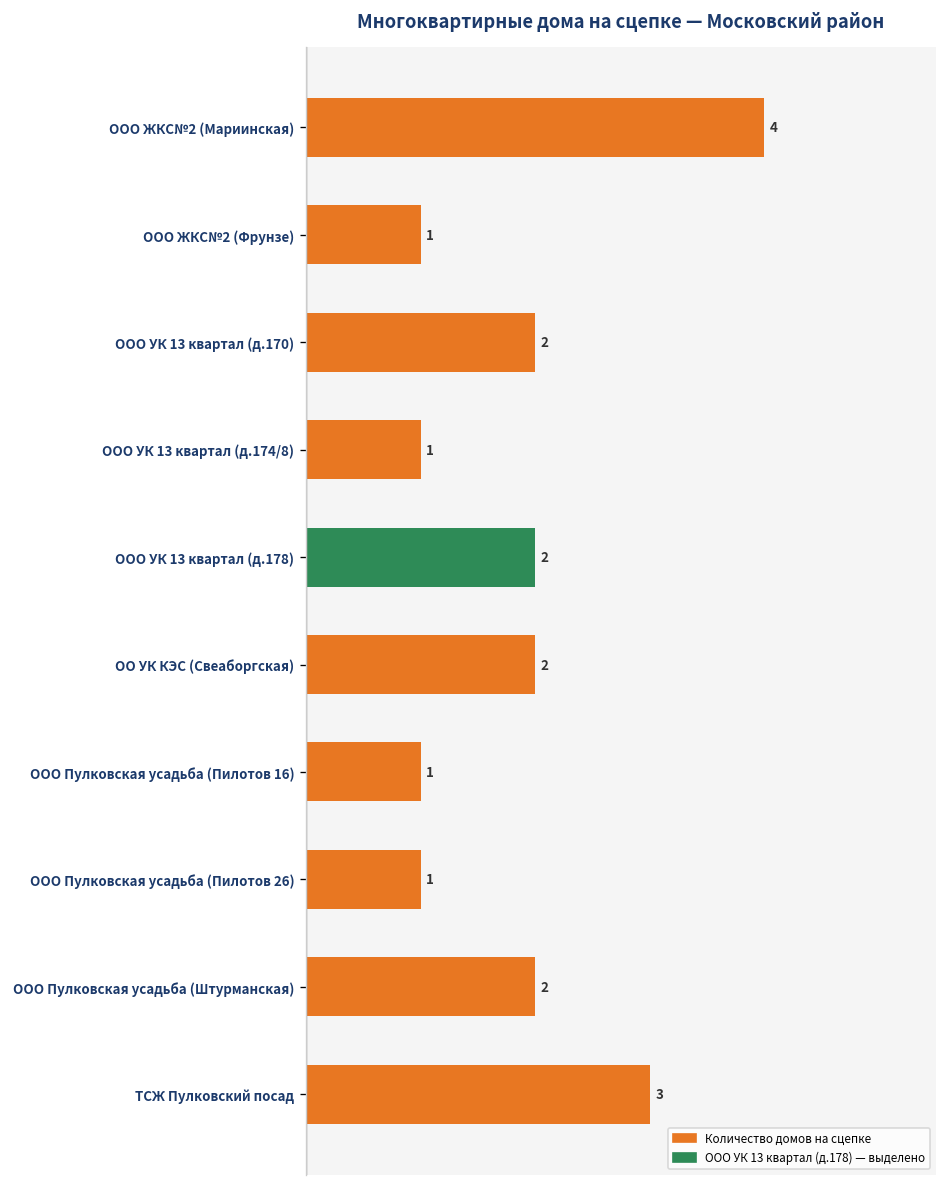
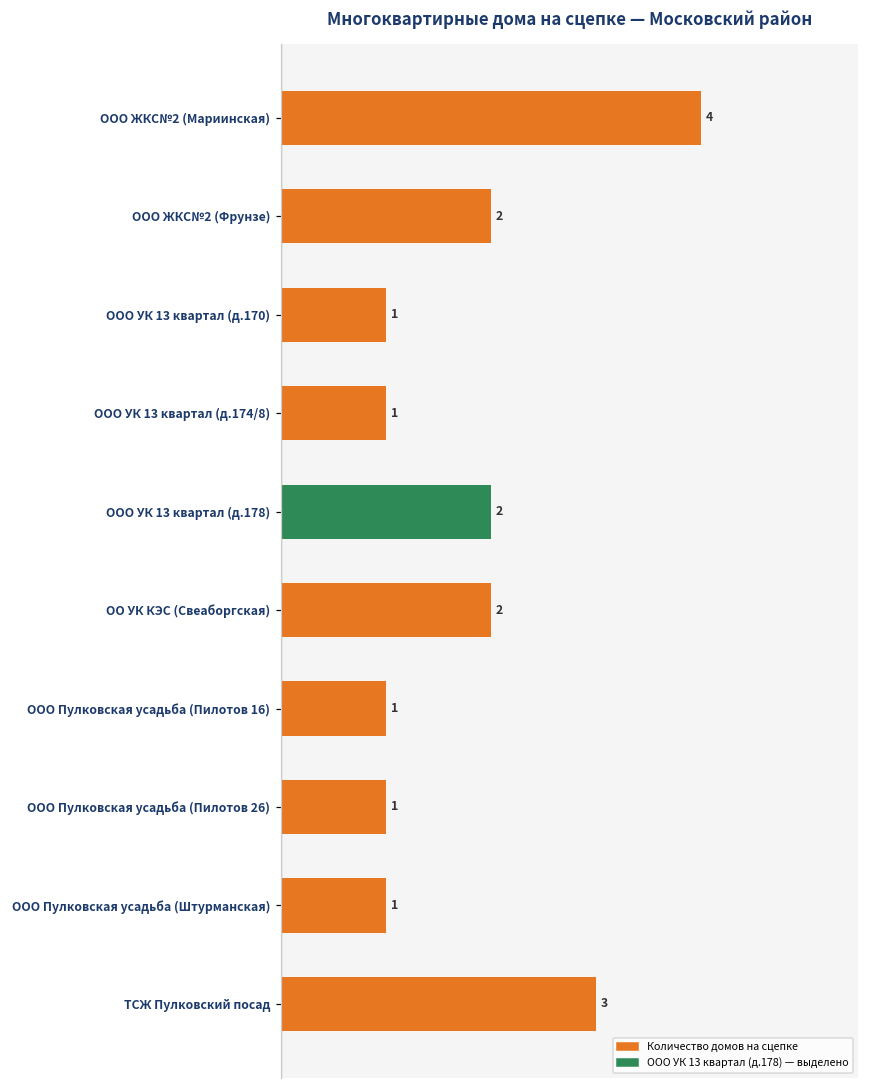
  {
    "ООО ЖКС№2 (Мариинская)": 4,
-   "ООО ЖКС№2 (Фрунзе)": 1,
-   "ООО УК 13 квартал (д.170)": 2,
+   "ООО ЖКС№2 (Фрунзе)": 2,
+   "ООО УК 13 квартал (д.170)": 1,
    "ООО УК 13 квартал (д.174/8)": 1,
    "ООО УК 13 квартал (д.178)": 2,
    "ОО УК КЭС (Свеаборгская)": 2,
    "ООО Пулковская усадьба (Пилотов 16)": 1,
    "ООО Пулковская усадьба (Пилотов 26)": 1,
-   "ООО Пулковская усадьба (Штурманская)": 2,
+   "ООО Пулковская усадьба (Штурманская)": 1,
    "ТСЖ Пулковский посад": 3
  }
